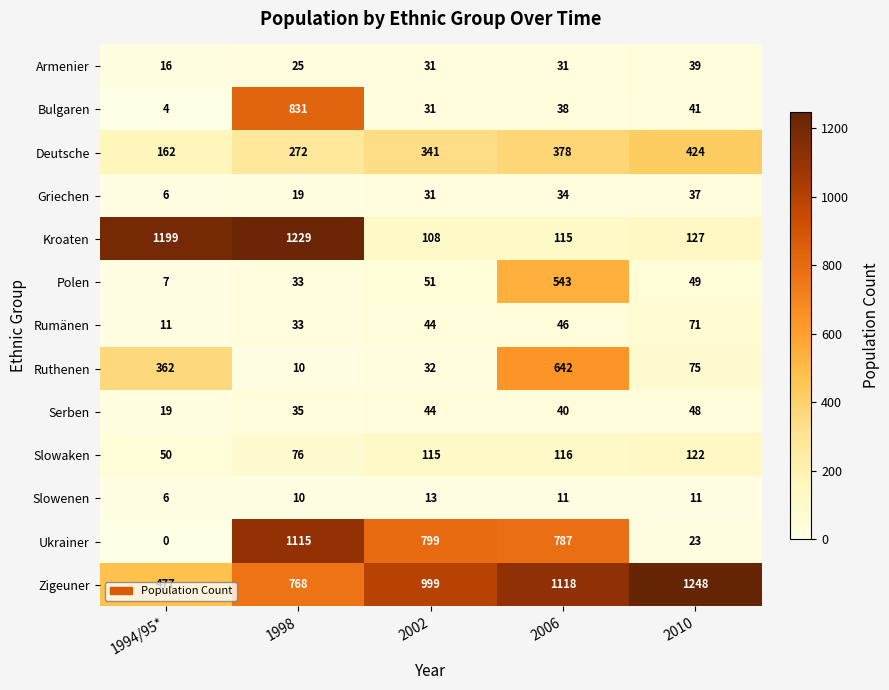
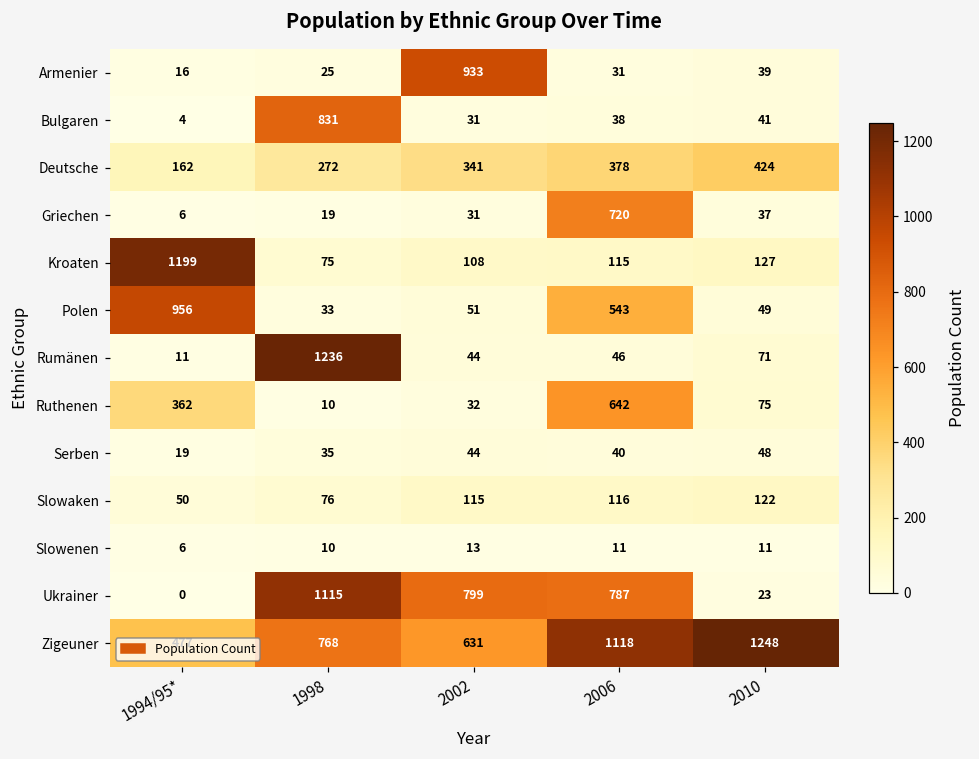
  {
    "Armenier": {
      "1994/95*": 16,
      "1998": 25,
-     "2002": 31,
+     "2002": 933,
      "2006": 31,
      "2010": 39
    },
    "Bulgaren": {
      "1994/95*": 4,
      "1998": 831,
      "2002": 31,
      "2006": 38,
      "2010": 41
    },
    "Deutsche": {
      "1994/95*": 162,
      "1998": 272,
      "2002": 341,
      "2006": 378,
      "2010": 424
    },
    "Griechen": {
      "1994/95*": 6,
      "1998": 19,
      "2002": 31,
-     "2006": 34,
+     "2006": 720,
      "2010": 37
    },
    "Kroaten": {
      "1994/95*": 1199,
-     "1998": 1229,
+     "1998": 75,
      "2002": 108,
      "2006": 115,
      "2010": 127
    },
    "Polen": {
-     "1994/95*": 7,
+     "1994/95*": 956,
      "1998": 33,
      "2002": 51,
      "2006": 543,
      "2010": 49
    },
    "Rumänen": {
      "1994/95*": 11,
-     "1998": 33,
+     "1998": 1236,
      "2002": 44,
      "2006": 46,
      "2010": 71
    },
    "Ruthenen": {
      "1994/95*": 362,
      "1998": 10,
      "2002": 32,
      "2006": 642,
      "2010": 75
    },
    "Serben": {
      "1994/95*": 19,
      "1998": 35,
      "2002": 44,
      "2006": 40,
      "2010": 48
    },
    "Slowaken": {
      "1994/95*": 50,
      "1998": 76,
      "2002": 115,
      "2006": 116,
      "2010": 122
    },
    "Slowenen": {
      "1994/95*": 6,
      "1998": 10,
      "2002": 13,
      "2006": 11,
      "2010": 11
    },
    "Ukrainer": {
      "1994/95*": 0,
      "1998": 1115,
      "2002": 799,
      "2006": 787,
      "2010": 23
    },
    "Zigeuner": {
      "1998": 768,
-     "2002": 999,
+     "2002": 631,
      "2006": 1118,
      "2010": 1248
    }
  }
